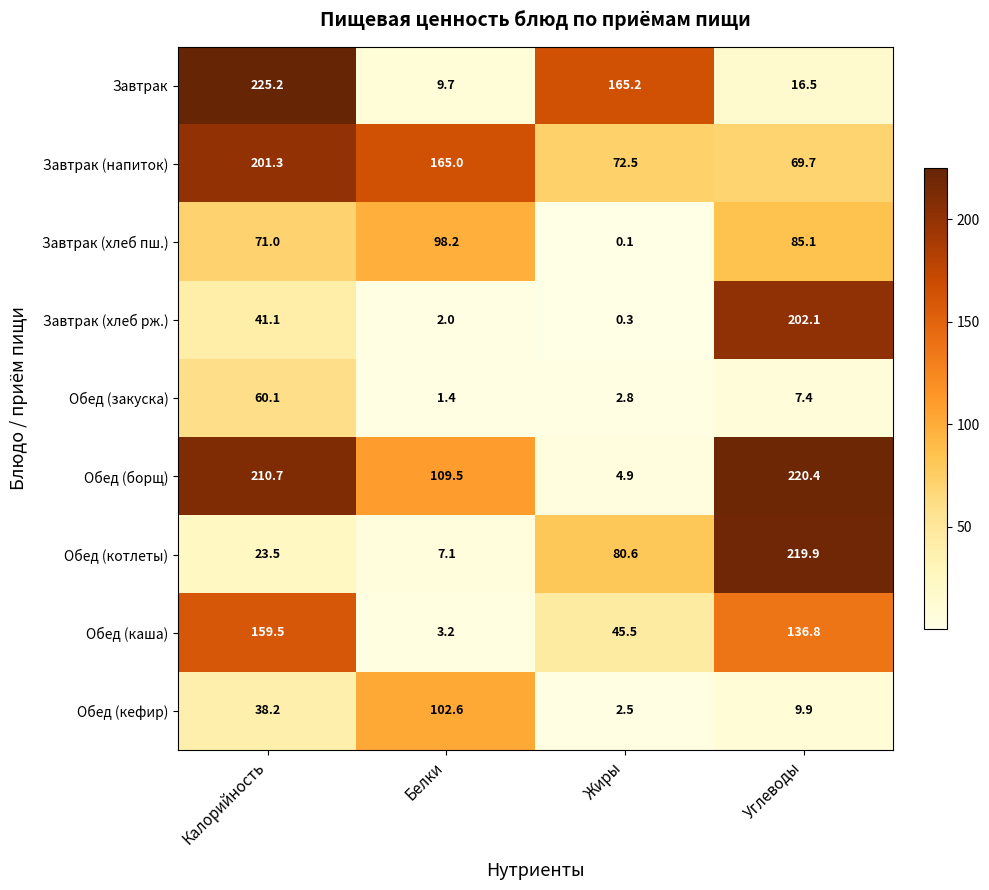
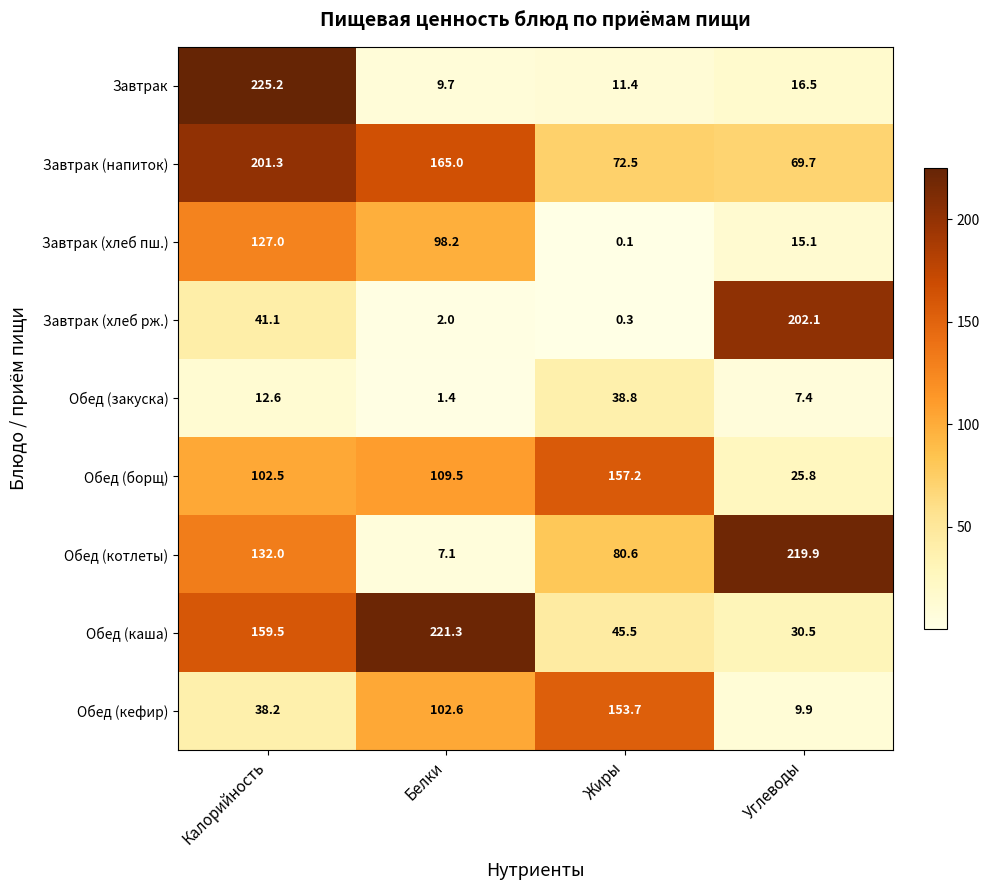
  {
    "Завтрак": {
      "Калорийность": 225.2,
      "Белки": 9.7,
-     "Жиры": 165.2,
+     "Жиры": 11.4,
      "Углеводы": 16.5
    },
    "Завтрак (напиток)": {
      "Калорийность": 201.3,
      "Белки": 165.0,
      "Жиры": 72.5,
      "Углеводы": 69.7
    },
    "Завтрак (хлеб пш.)": {
-     "Калорийность": 71.0,
+     "Калорийность": 127.0,
      "Белки": 98.2,
      "Жиры": 0.1,
-     "Углеводы": 85.1
+     "Углеводы": 15.1
    },
    "Завтрак (хлеб рж.)": {
      "Калорийность": 41.1,
      "Белки": 2.0,
      "Жиры": 0.3,
      "Углеводы": 202.1
    },
    "Обед (закуска)": {
-     "Калорийность": 60.1,
+     "Калорийность": 12.6,
      "Белки": 1.4,
-     "Жиры": 2.8,
+     "Жиры": 38.8,
      "Углеводы": 7.4
    },
    "Обед (борщ)": {
-     "Калорийность": 210.7,
+     "Калорийность": 102.5,
      "Белки": 109.5,
-     "Жиры": 4.9,
-     "Углеводы": 220.4
+     "Жиры": 157.2,
+     "Углеводы": 25.8
    },
    "Обед (котлеты)": {
-     "Калорийность": 23.5,
+     "Калорийность": 132.0,
      "Белки": 7.1,
      "Жиры": 80.6,
      "Углеводы": 219.9
    },
    "Обед (каша)": {
      "Калорийность": 159.5,
-     "Белки": 3.2,
+     "Белки": 221.3,
      "Жиры": 45.5,
-     "Углеводы": 136.8
+     "Углеводы": 30.5
    },
    "Обед (кефир)": {
      "Калорийность": 38.2,
      "Белки": 102.6,
-     "Жиры": 2.5,
+     "Жиры": 153.7,
      "Углеводы": 9.9
    }
  }
